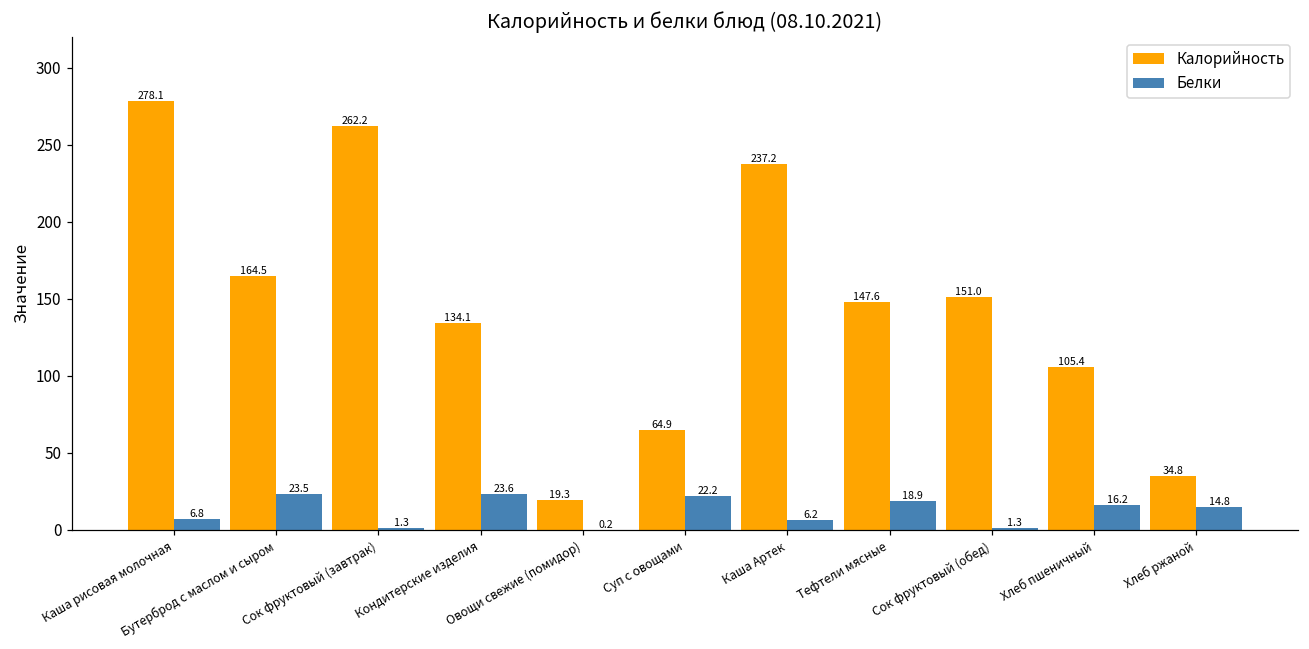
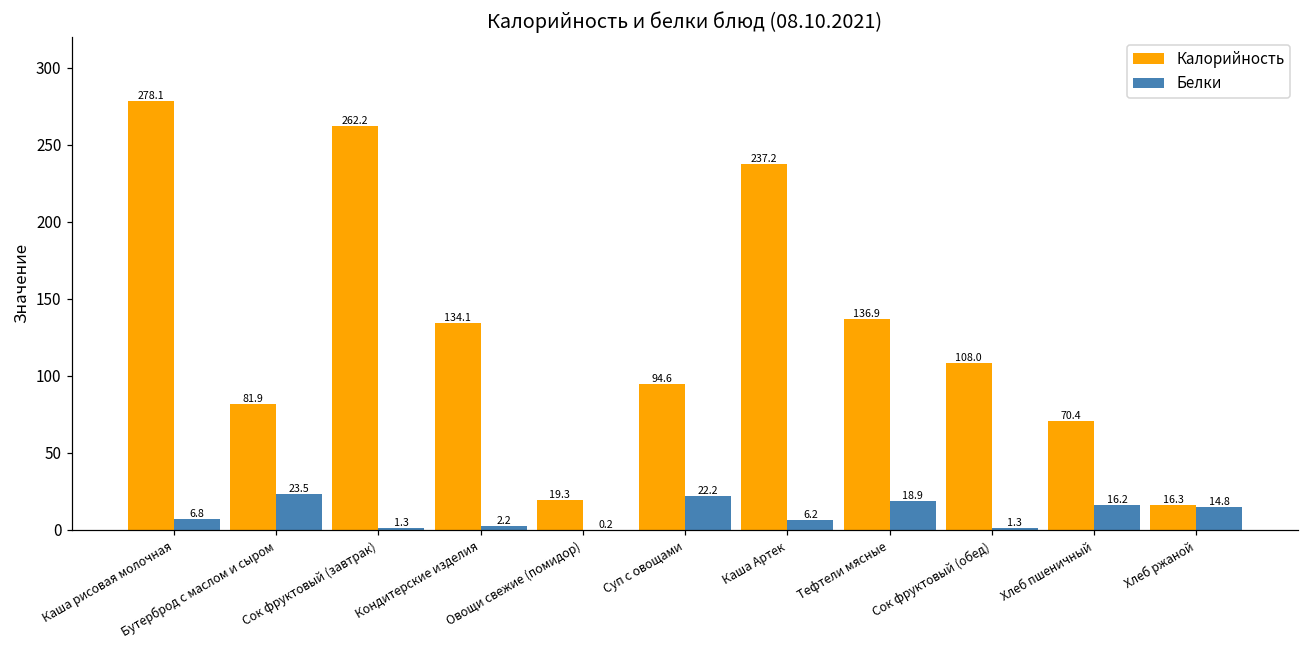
  {
    "Калорийность": {
      "Каша рисовая молочная": 278.1,
-     "Бутерброд с маслом и сыром": 164.5,
+     "Бутерброд с маслом и сыром": 81.9,
      "Сок фруктовый (завтрак)": 262.2,
      "Кондитерские изделия": 134.1,
      "Овощи свежие (помидор)": 19.3,
-     "Суп с овощами": 64.9,
+     "Суп с овощами": 94.6,
      "Каша Артек": 237.2,
-     "Тефтели мясные": 147.6,
-     "Сок фруктовый (обед)": 151.0,
-     "Хлеб пшеничный": 105.4,
-     "Хлеб ржаной": 34.8
+     "Тефтели мясные": 136.9,
+     "Сок фруктовый (обед)": 108.0,
+     "Хлеб пшеничный": 70.4,
+     "Хлеб ржаной": 16.3
    },
    "Белки": {
      "Каша рисовая молочная": 6.8,
      "Бутерброд с маслом и сыром": 23.5,
      "Сок фруктовый (завтрак)": 1.3,
-     "Кондитерские изделия": 23.6,
+     "Кондитерские изделия": 2.2,
      "Овощи свежие (помидор)": 0.2,
      "Суп с овощами": 22.2,
      "Каша Артек": 6.2,
      "Тефтели мясные": 18.9,
      "Сок фруктовый (обед)": 1.3,
      "Хлеб пшеничный": 16.2,
      "Хлеб ржаной": 14.8
    }
  }
